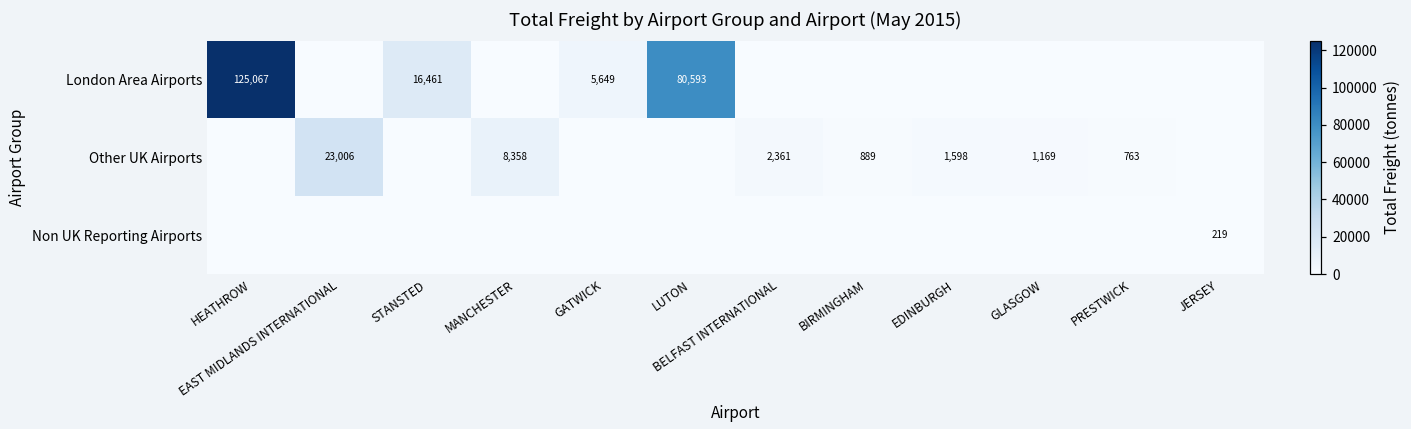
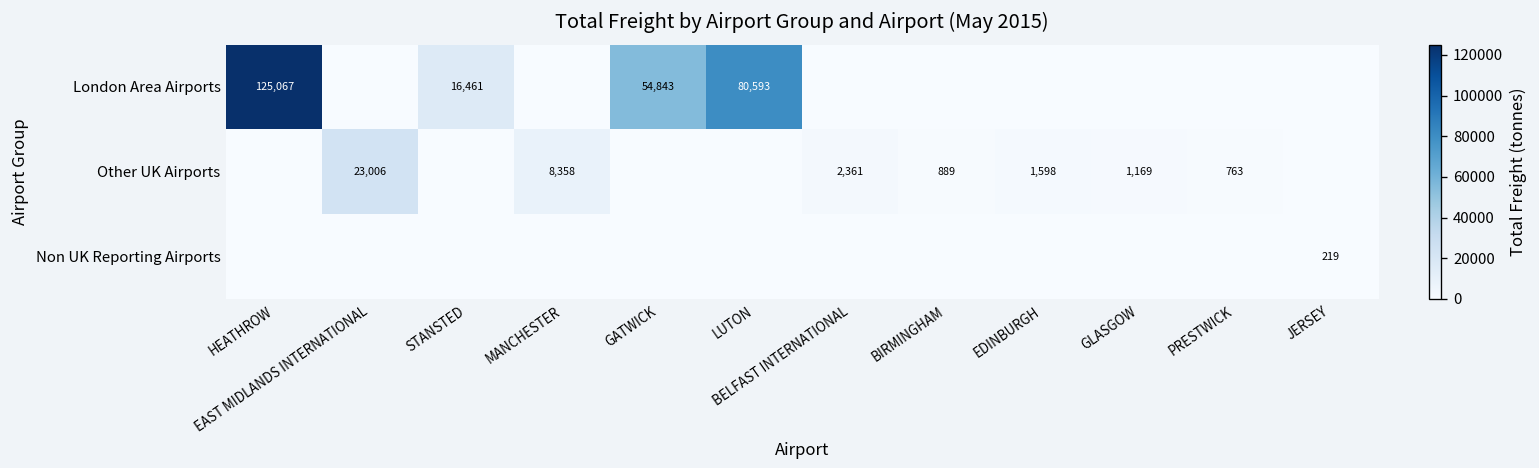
  {
    "London Area Airports": {
      "HEATHROW": "125,067",
      "STANSTED": "16,461",
-     "GATWICK": "5,649",
+     "GATWICK": "54,843",
      "LUTON": "80,593"
    },
    "Other UK Airports": {
      "EAST MIDLANDS INTERNATIONAL": "23,006",
      "MANCHESTER": "8,358",
      "BELFAST INTERNATIONAL": "2,361",
      "BIRMINGHAM": "889",
      "EDINBURGH": "1,598",
      "GLASGOW": "1,169",
      "PRESTWICK": "763"
    },
    "Non UK Reporting Airports": {
      "JERSEY": "219"
    }
  }
